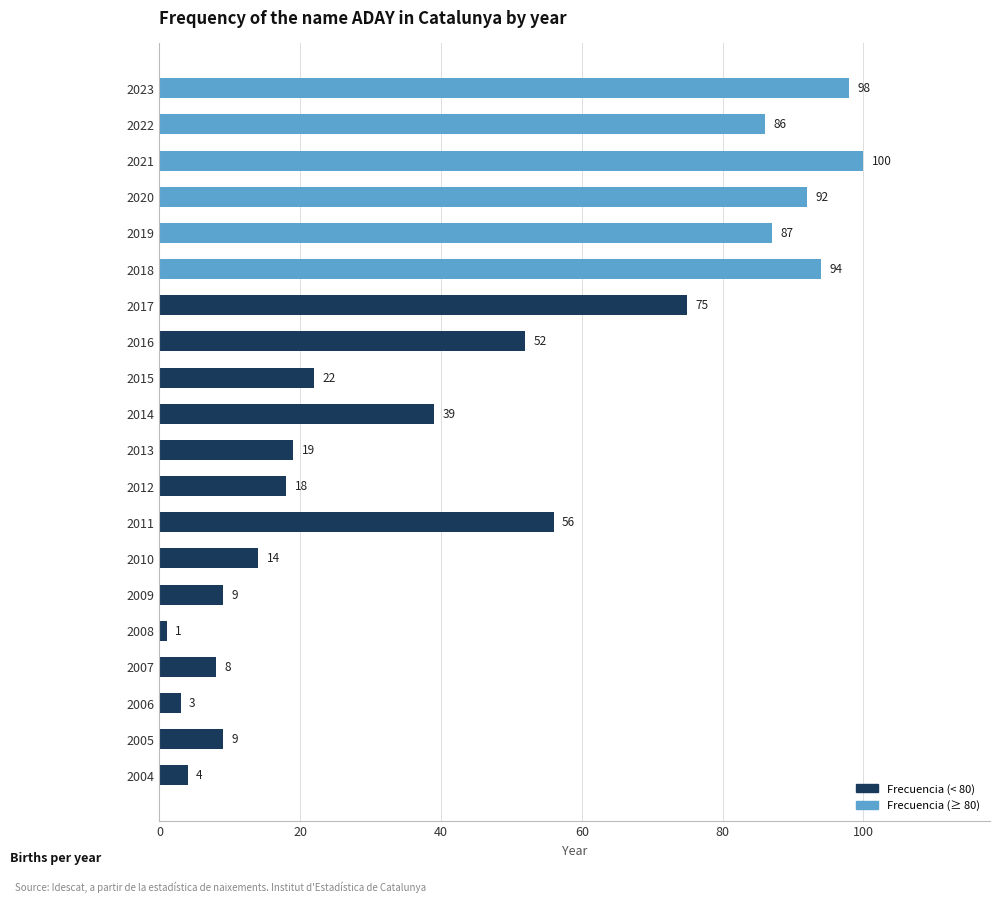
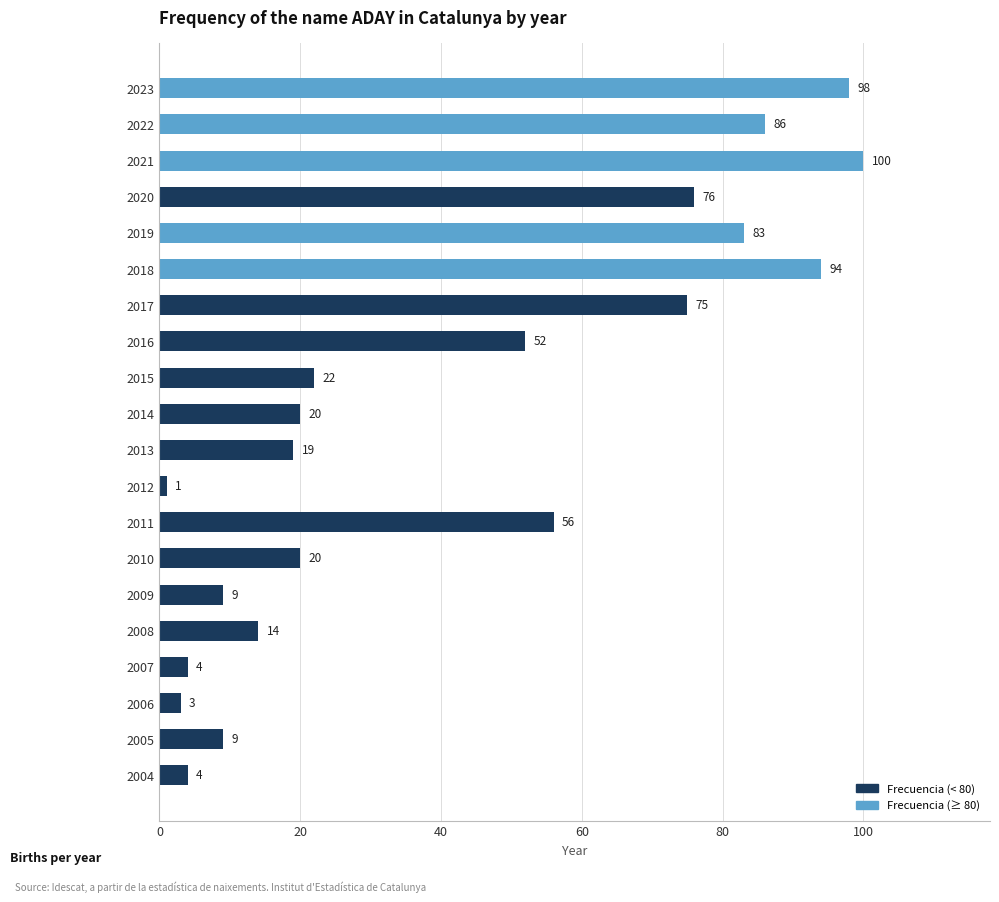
  {
    "2023": 98,
    "2022": 86,
    "2021": 100,
-   "2020": 92,
-   "2019": 87,
+   "2020": 76,
+   "2019": 83,
    "2018": 94,
    "2017": 75,
    "2016": 52,
    "2015": 22,
-   "2014": 39,
+   "2014": 20,
    "2013": 19,
-   "2012": 18,
+   "2012": 1,
    "2011": 56,
-   "2010": 14,
+   "2010": 20,
    "2009": 9,
-   "2008": 1,
-   "2007": 8,
+   "2008": 14,
+   "2007": 4,
    "2006": 3,
    "2005": 9,
    "2004": 4
  }
